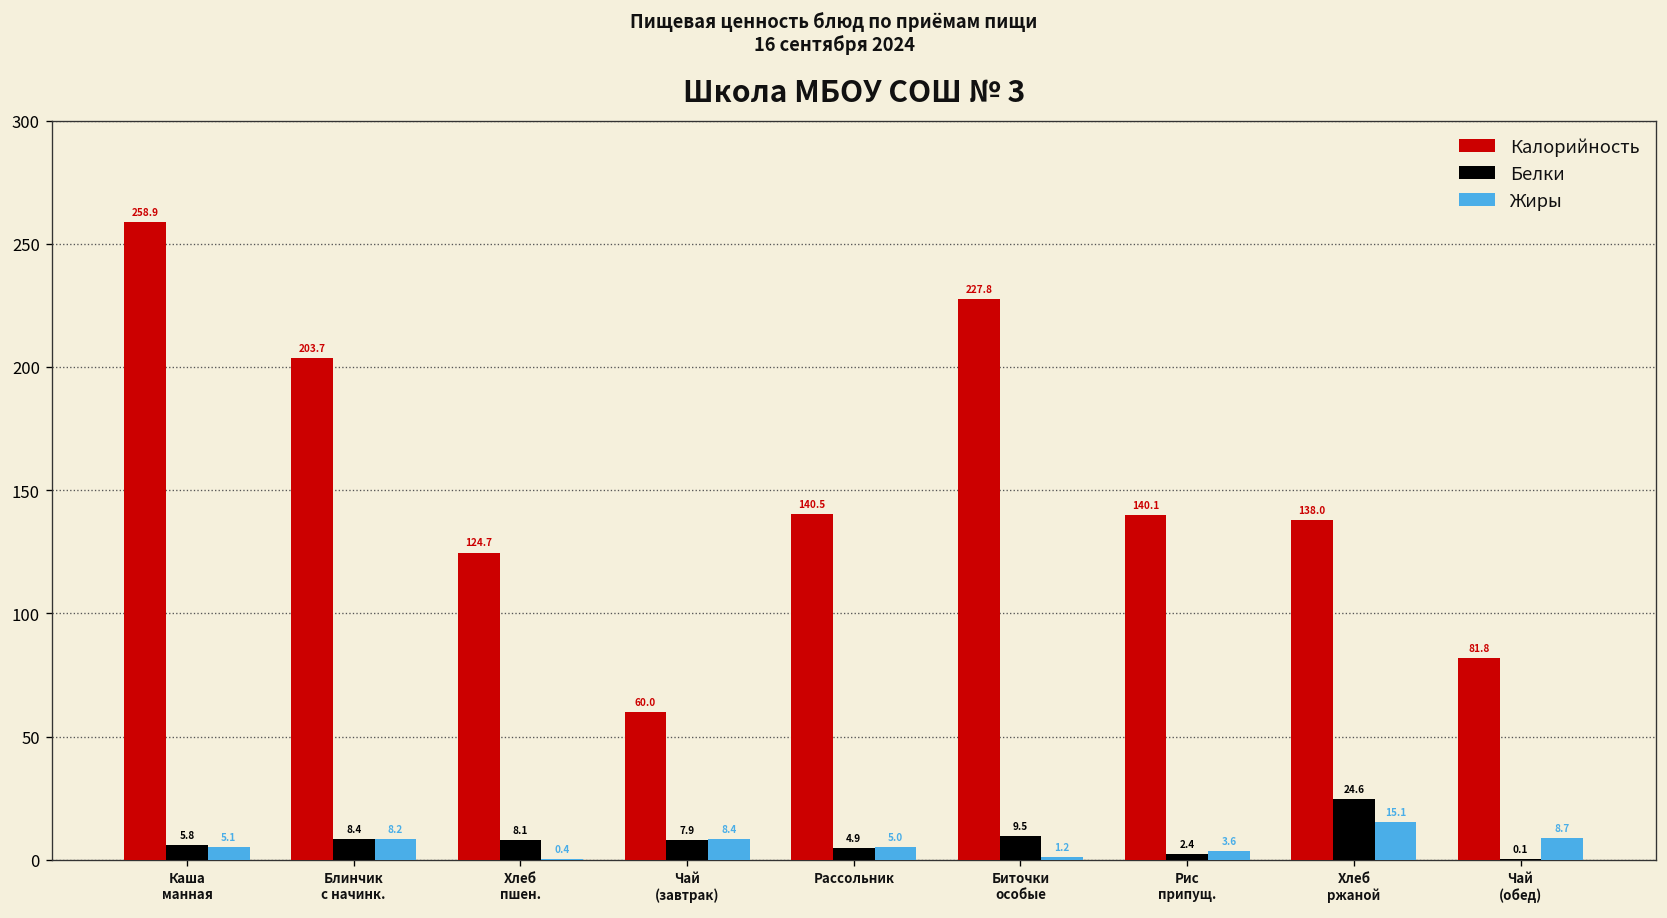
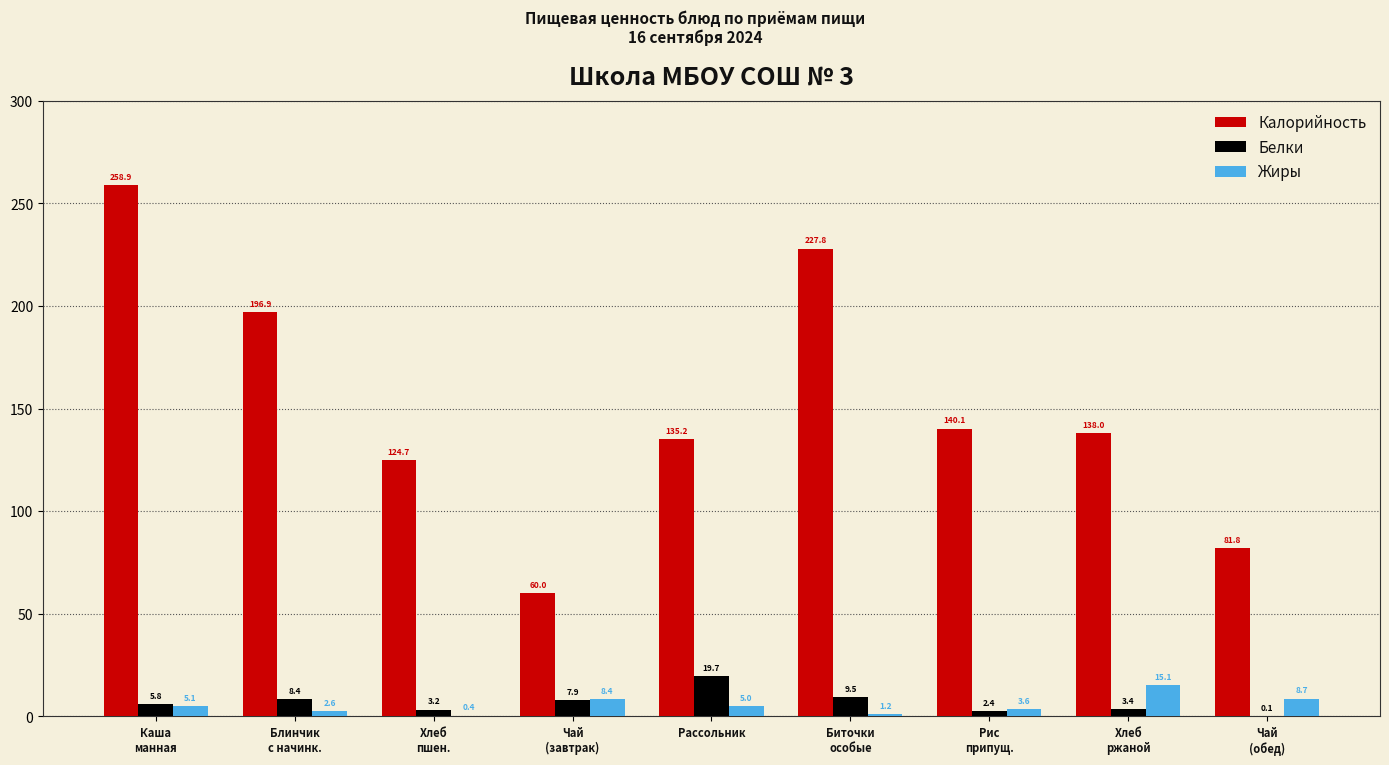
  {
    "Калорийность": {
      "Каша манная": 258.9,
-     "Блинчик с начинк.": 203.7,
+     "Блинчик с начинк.": 196.9,
      "Хлеб пшен.": 124.7,
      "Чай (завтрак)": 60.0,
-     "Рассольник": 140.5,
+     "Рассольник": 135.2,
      "Биточки особые": 227.8,
      "Рис припущ.": 140.1,
      "Хлеб ржаной": 138.0,
      "Чай (обед)": 81.8
    },
    "Белки": {
      "Каша манная": 5.8,
      "Блинчик с начинк.": 8.4,
-     "Хлеб пшен.": 8.1,
+     "Хлеб пшен.": 3.2,
      "Чай (завтрак)": 7.9,
-     "Рассольник": 4.9,
+     "Рассольник": 19.7,
      "Биточки особые": 9.5,
      "Рис припущ.": 2.4,
-     "Хлеб ржаной": 24.6,
+     "Хлеб ржаной": 3.4,
      "Чай (обед)": 0.1
    },
    "Жиры": {
      "Каша манная": 5.1,
-     "Блинчик с начинк.": 8.2,
+     "Блинчик с начинк.": 2.6,
      "Хлеб пшен.": 0.4,
      "Чай (завтрак)": 8.4,
      "Рассольник": 5.0,
      "Биточки особые": 1.2,
      "Рис припущ.": 3.6,
      "Хлеб ржаной": 15.1,
      "Чай (обед)": 8.7
    }
  }
